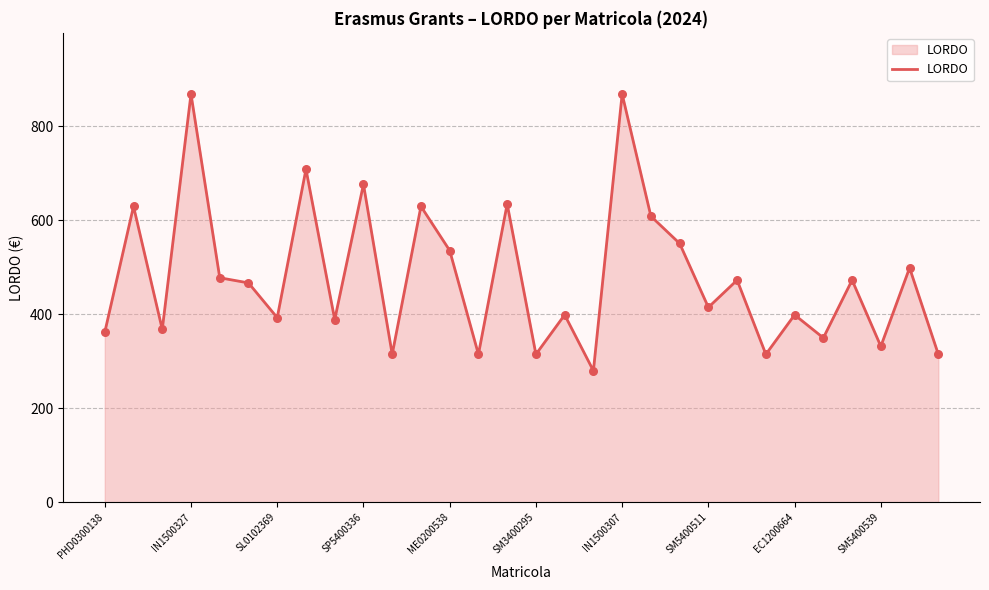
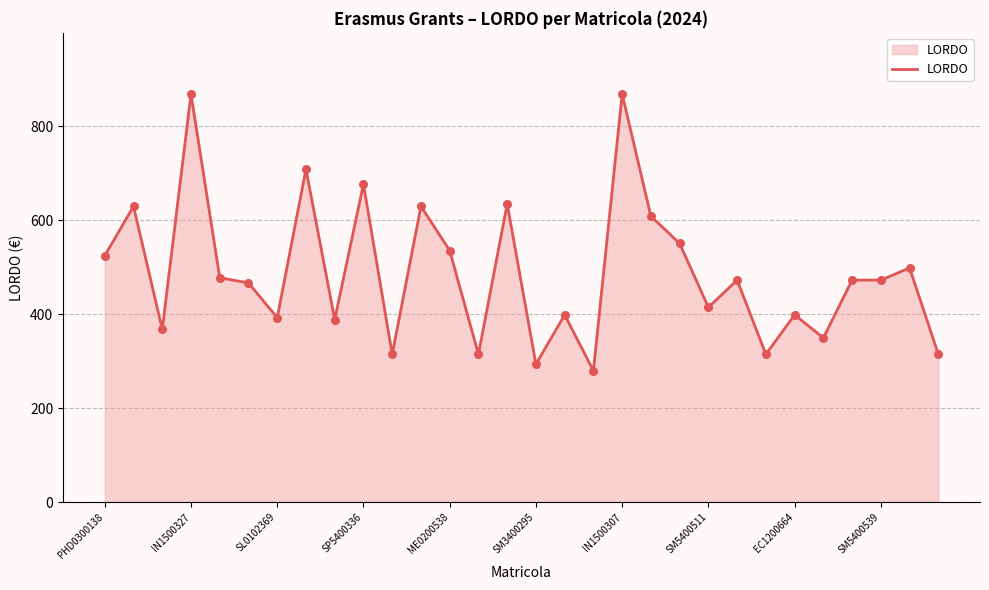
  {
-   "PHD0300138": 360,
+   "PHD0300138": 530,
    "IN1500327": 870,
    "SL0102369": 390,
    "SP5400336": 680,
    "ME0200538": 540,
-   "SM3400295": 320,
+   "SM3400295": 290,
    "IN1500307": 870,
    "SM5400511": 420,
    "EC1200664": 400,
-   "SM5400539": 330
+   "SM5400539": 470
  }
